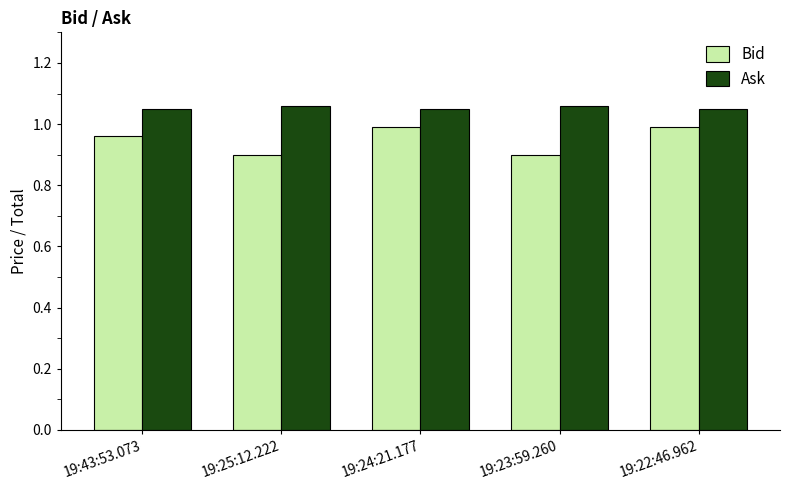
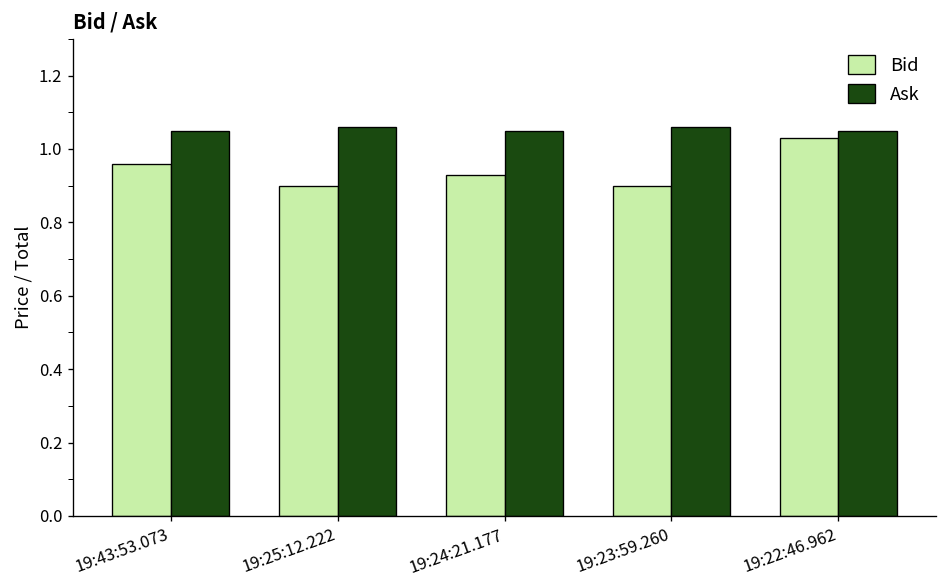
  {
    "Bid": {
      "19:43:53.073": 0.96,
      "19:25:12.222": 0.90,
-     "19:24:21.177": 0.99,
+     "19:24:21.177": 0.93,
      "19:23:59.260": 0.90,
-     "19:22:46.962": 0.99
+     "19:22:46.962": 1.03
    },
    "Ask": {
      "19:43:53.073": 1.05,
      "19:25:12.222": 1.06,
      "19:24:21.177": 1.05,
      "19:23:59.260": 1.06,
      "19:22:46.962": 1.05
    }
  }
